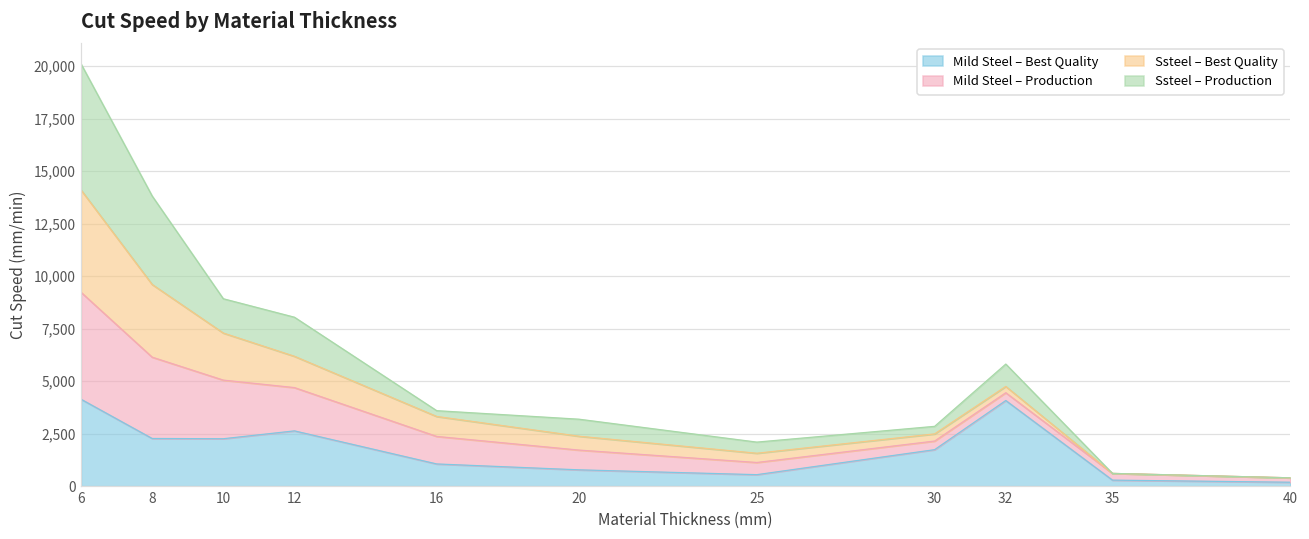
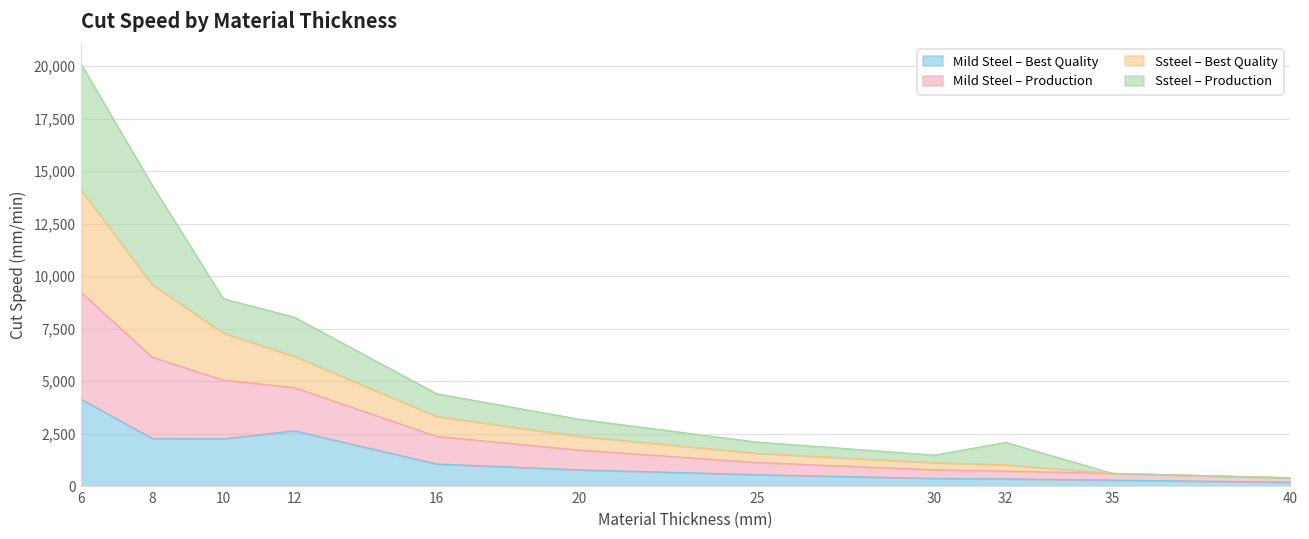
  {
    "Mild Steel – Best Quality": {
      "6": "4,100",
      "8": "2,300",
      "10": "2,300",
      "12": "2,600",
      "16": "1,100",
      "20": "800",
      "25": "600",
-     "30": "1,700",
-     "32": "4,100",
+     "30": "400",
+     "32": "400",
      "35": "300",
      "40": "200"
    },
    "Ssteel – Production": {
      "6": "6,000",
-     "8": "4,200",
+     "8": "4,700",
      "10": "1,600",
      "12": "1,900",
-     "16": "300",
+     "16": "1,100",
      "20": "800",
      "25": "500",
      "30": "400",
      "32": "1,100"
    }
  }
